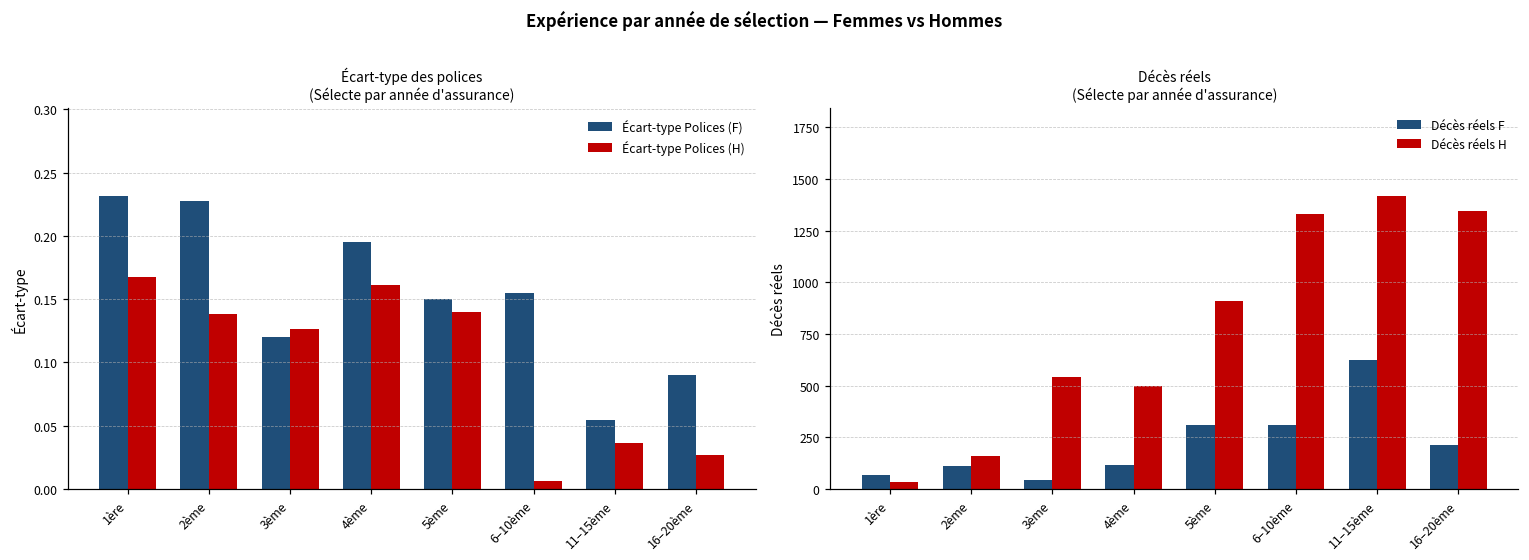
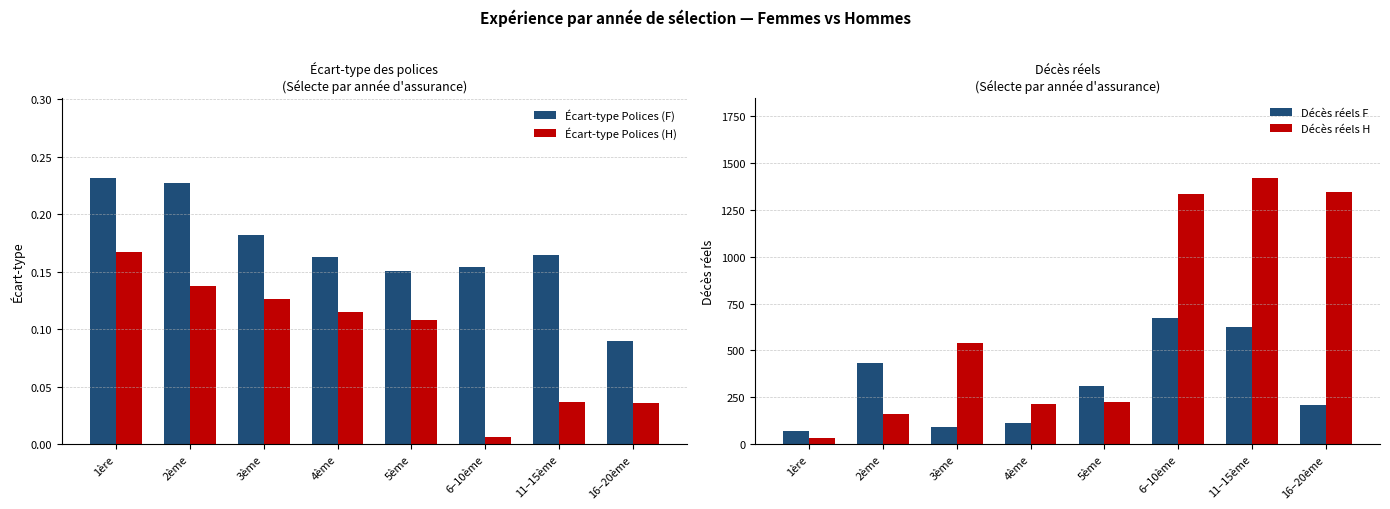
  {
    "Écart-type des polices (Sélecte par année d'assurance)": {
      "Écart-type Polices (F)": {
        "1ère": 0.232,
        "2ème": 0.227,
-       "3ème": 0.120,
-       "4ème": 0.195,
+       "3ème": 0.182,
+       "4ème": 0.163,
        "5ème": 0.150,
        "6–10ème": 0.155,
-       "11–15ème": 0.054,
+       "11–15ème": 0.164,
        "16–20ème": 0.090
      },
      "Écart-type Polices (H)": {
        "1ère": 0.167,
        "2ème": 0.138,
        "3ème": 0.126,
-       "4ème": 0.161,
-       "5ème": 0.140,
+       "4ème": 0.115,
+       "5ème": 0.108,
        "6–10ème": 0.006,
        "11–15ème": 0.037,
-       "16–20ème": 0.027
+       "16–20ème": 0.036
      }
    },
    "Décès réels (Sélecte par année d'assurance)": {
      "Décès réels F": {
        "1ère": 70,
-       "2ème": 110,
-       "3ème": 40,
+       "2ème": 430,
+       "3ème": 90,
        "4ème": 120,
        "5ème": 310,
-       "6–10ème": 310,
+       "6–10ème": 670,
        "11–15ème": 620,
        "16–20ème": 210
      },
      "Décès réels H": {
        "1ère": 40,
        "2ème": 160,
        "3ème": 540,
-       "4ème": 500,
-       "5ème": 910,
+       "4ème": 220,
+       "5ème": 230,
        "6–10ème": 1330,
        "11–15ème": 1420,
        "16–20ème": 1350
      }
    }
  }
